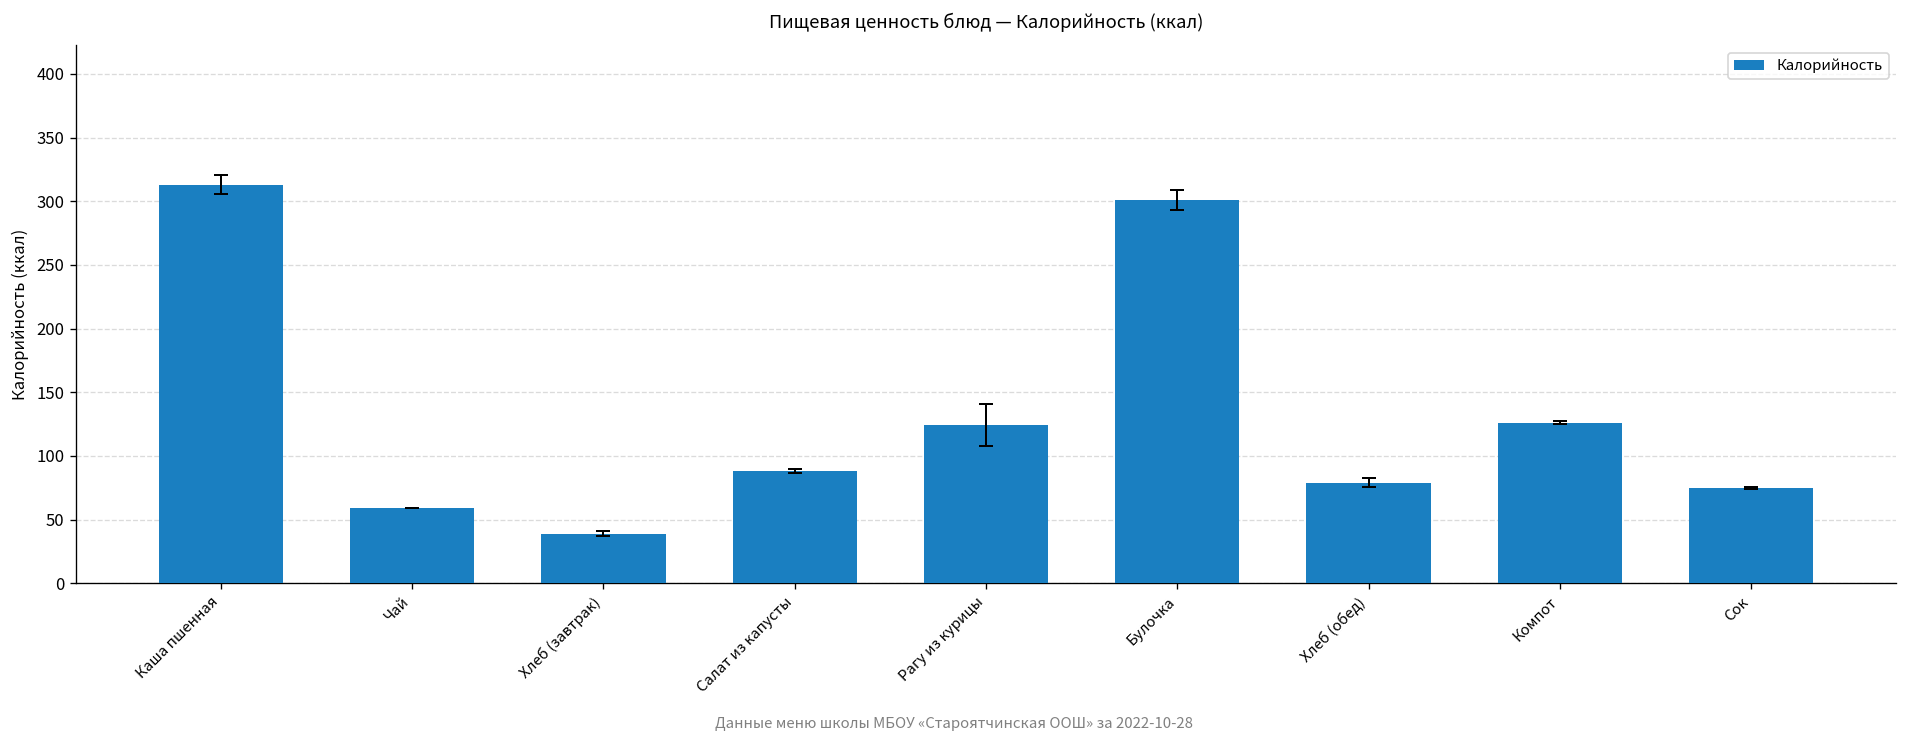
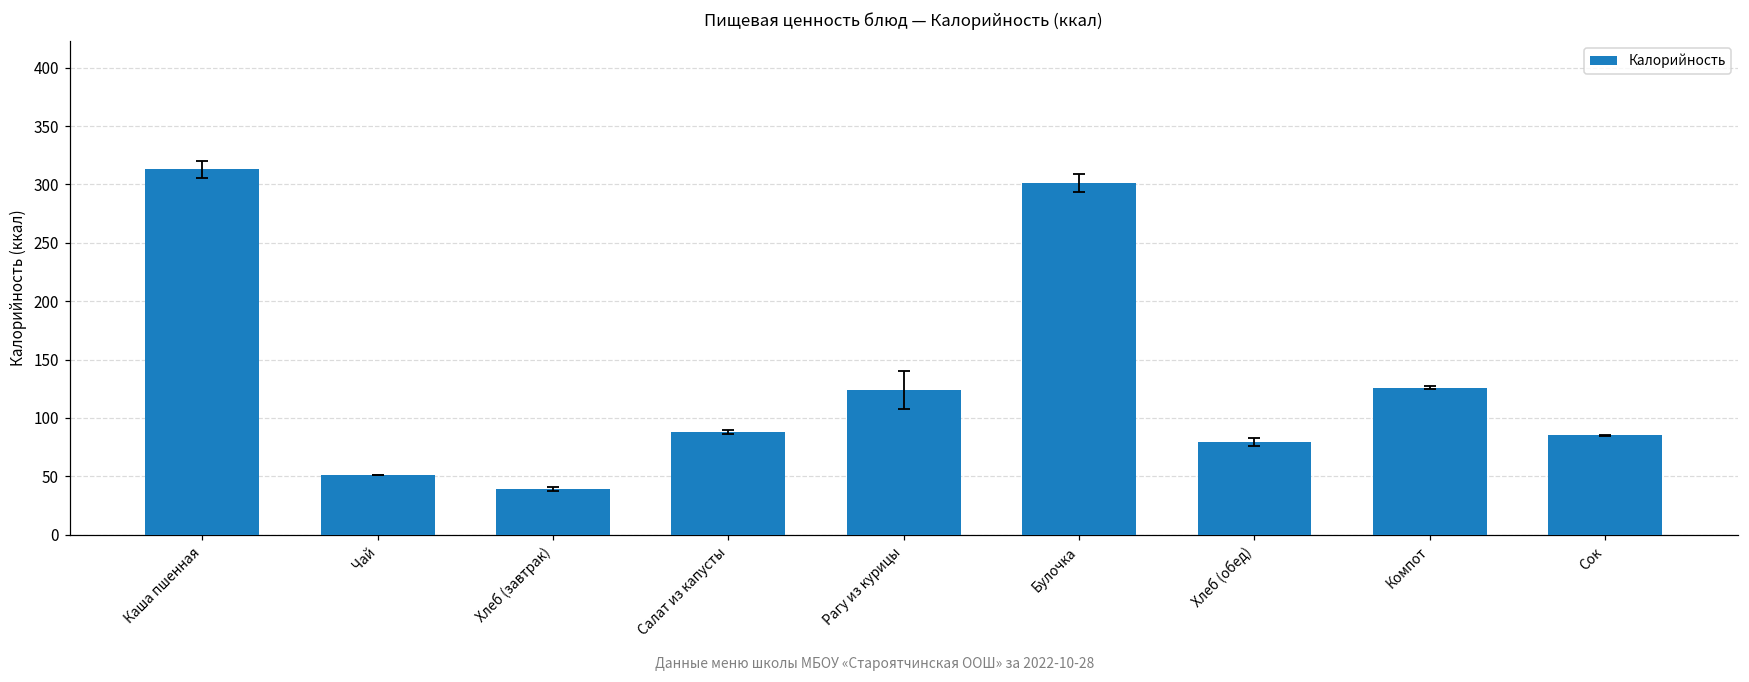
  {
    "Калорийность": {
      "Каша пшенная": 313,
-     "Чай": 59,
+     "Чай": 51,
      "Хлеб (завтрак)": 39,
      "Салат из капусты": 88,
      "Рагу из курицы": 124,
      "Булочка": 301,
      "Хлеб (обед)": 79,
      "Компот": 126,
-     "Сок": 75
+     "Сок": 85
    }
  }
